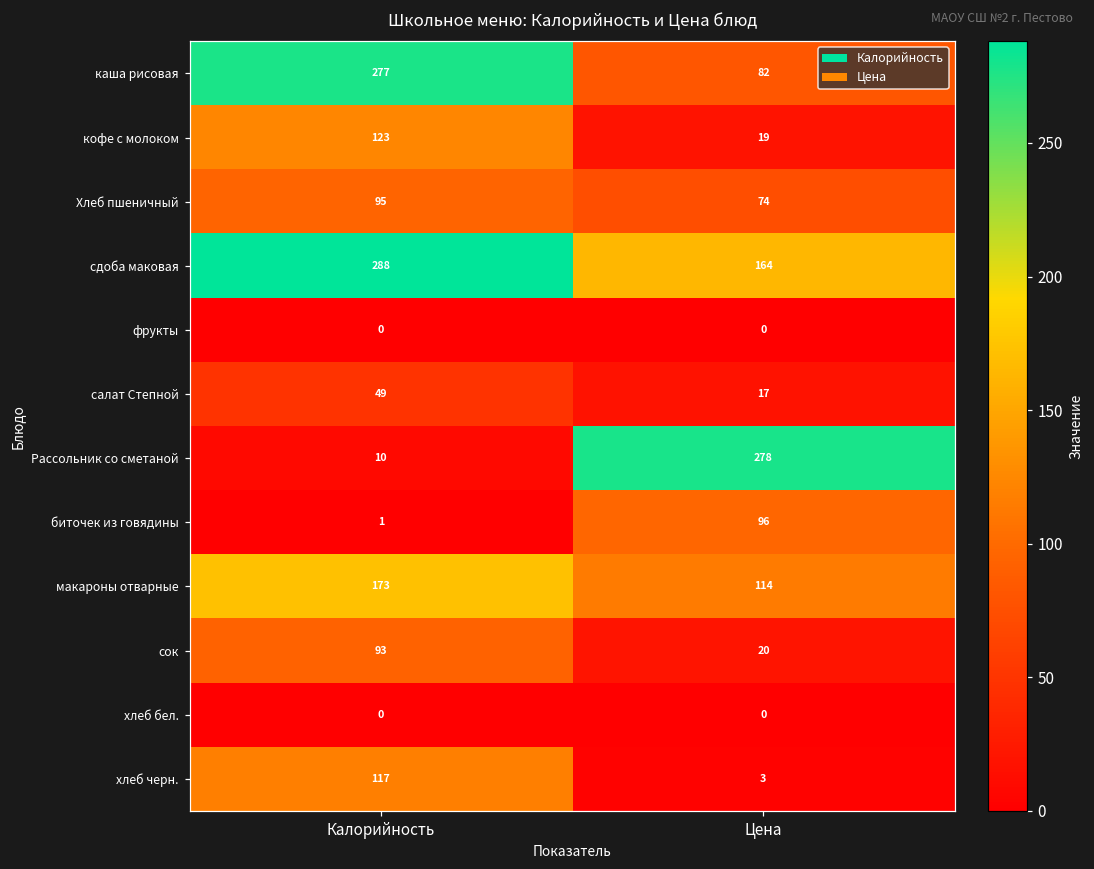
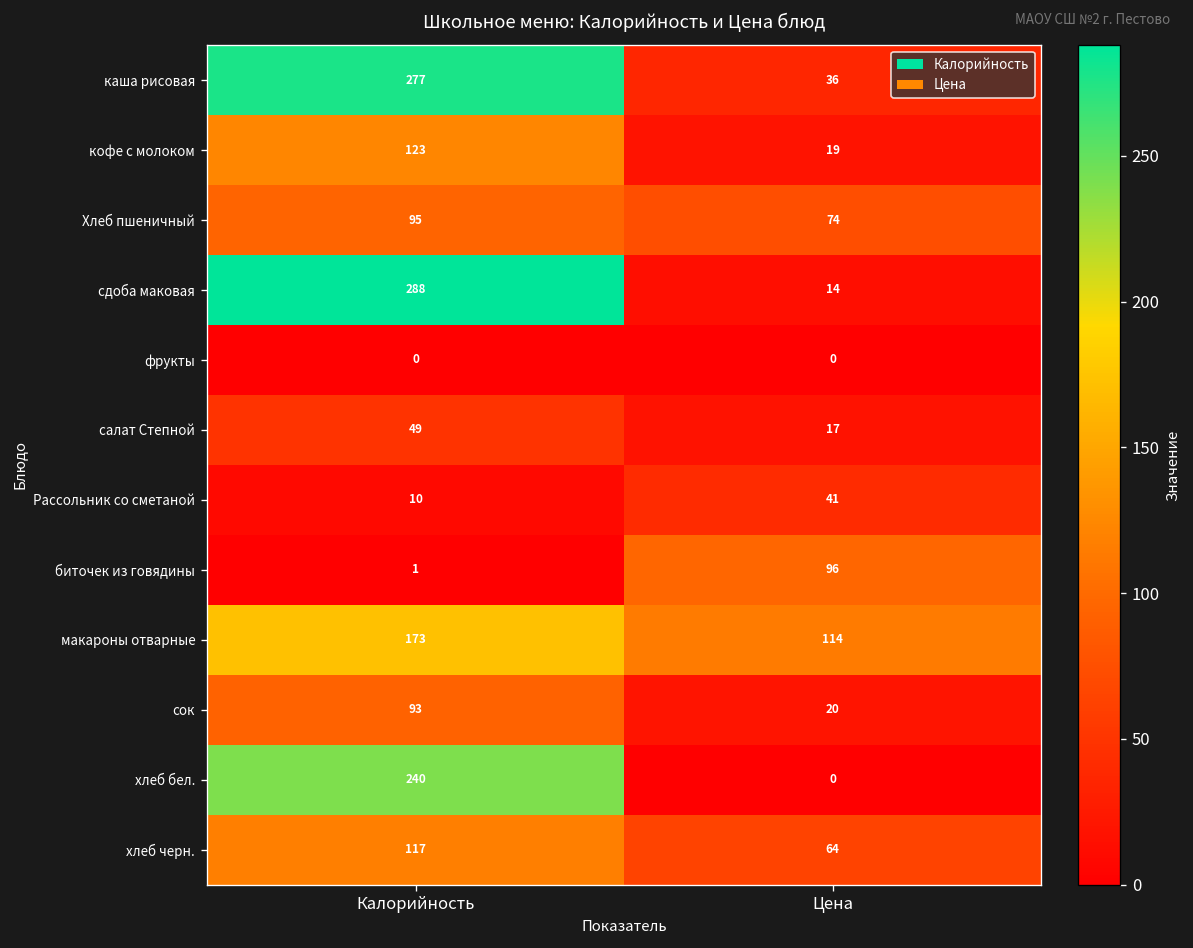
  {
    "каша рисовая": {
      "Калорийность": 277,
-     "Цена": 82
+     "Цена": 36
    },
    "кофе с молоком": {
      "Калорийность": 123,
      "Цена": 19
    },
    "Хлеб пшеничный": {
      "Калорийность": 95,
      "Цена": 74
    },
    "сдоба маковая": {
      "Калорийность": 288,
-     "Цена": 164
+     "Цена": 14
    },
    "фрукты": {
      "Калорийность": 0,
      "Цена": 0
    },
    "салат Степной": {
      "Калорийность": 49,
      "Цена": 17
    },
    "Рассольник со сметаной": {
      "Калорийность": 10,
-     "Цена": 278
+     "Цена": 41
    },
    "биточек из говядины": {
      "Калорийность": 1,
      "Цена": 96
    },
    "макароны отварные": {
      "Калорийность": 173,
      "Цена": 114
    },
    "сок": {
      "Калорийность": 93,
      "Цена": 20
    },
    "хлеб бел.": {
-     "Калорийность": 0,
+     "Калорийность": 240,
      "Цена": 0
    },
    "хлеб черн.": {
      "Калорийность": 117,
-     "Цена": 3
+     "Цена": 64
    }
  }
